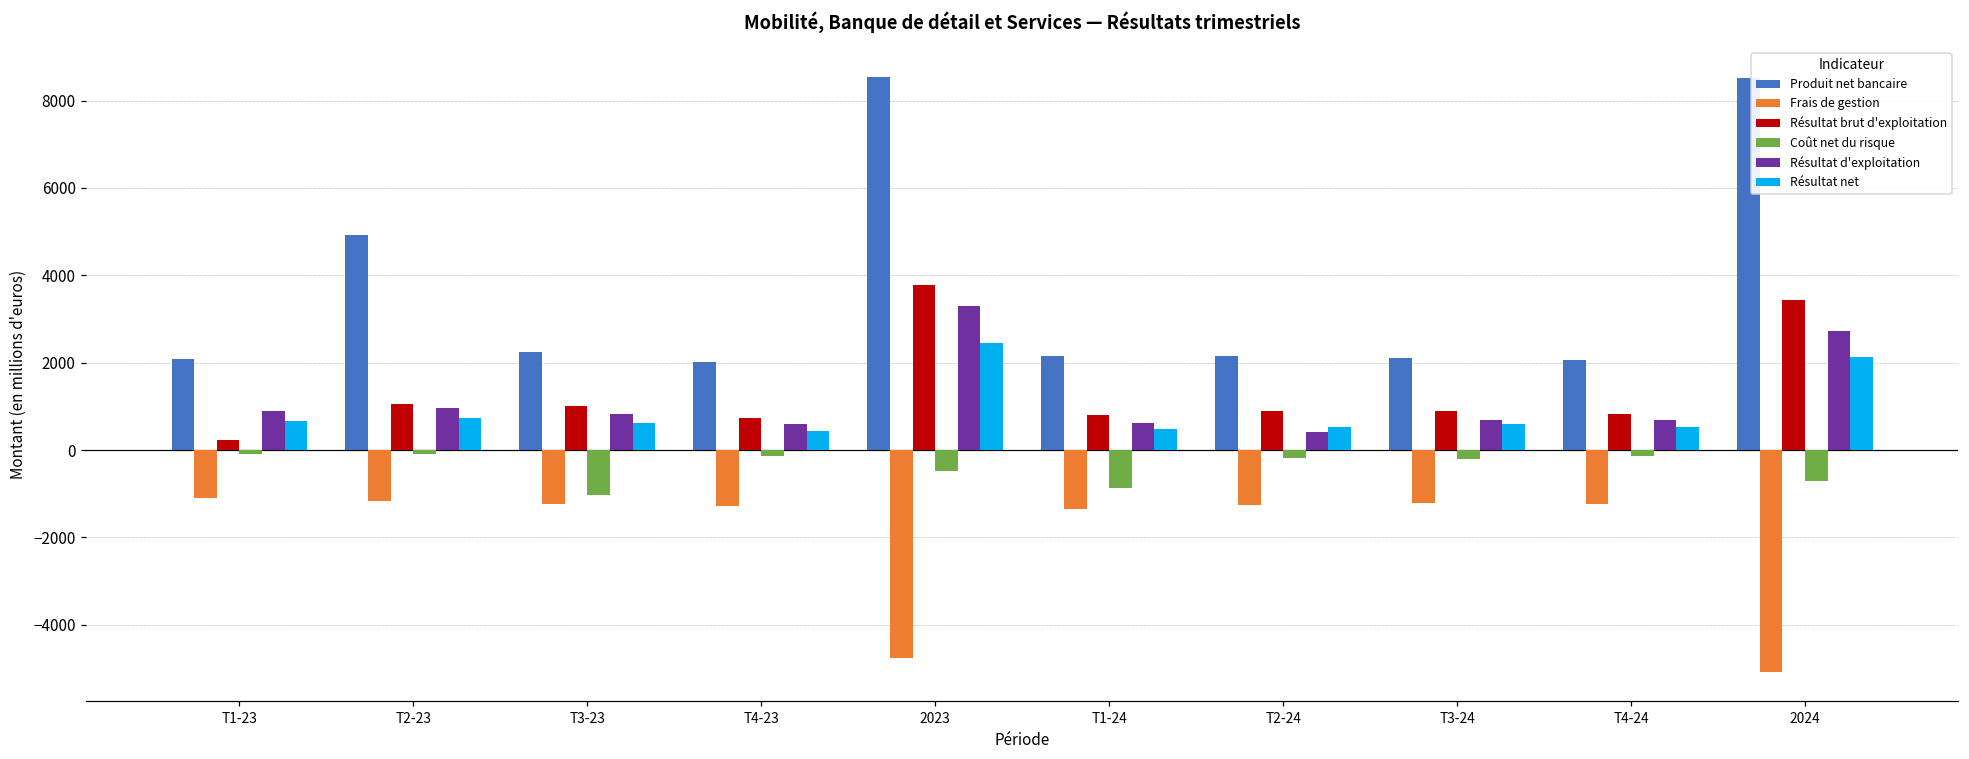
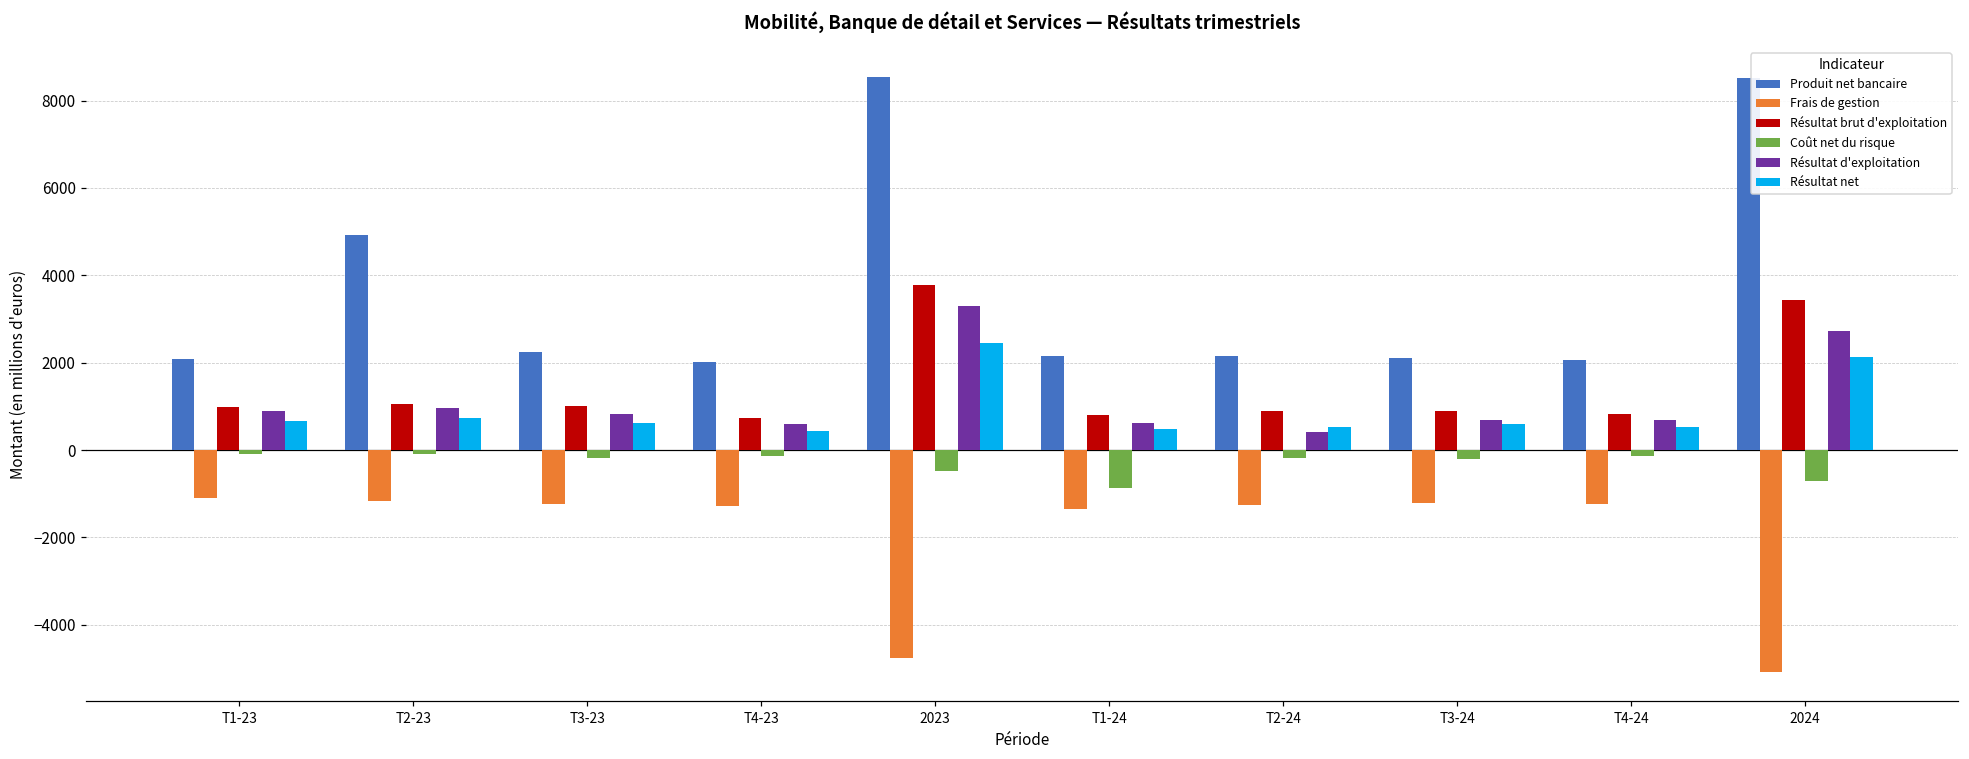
  {
    "Produit net bancaire": {
      "T1-23": 2100,
      "T2-23": 4900,
      "T3-23": 2200,
      "T4-23": 2000,
      "2023": 8500,
      "T1-24": 2200,
      "T2-24": 2200,
      "T3-24": 2100,
      "T4-24": 2100,
      "2024": 8500
    },
    "Frais de gestion": {
      "T1-23": -1100,
      "T2-23": -1200,
      "T3-23": -1200,
      "T4-23": -1300,
      "2023": -4800,
      "T1-24": -1400,
      "T2-24": -1300,
      "T3-24": -1200,
      "T4-24": -1200,
      "2024": -5100
    },
    "Résultat brut d'exploitation": {
-     "T1-23": 200,
+     "T1-23": 1000,
      "T2-23": 1100,
      "T3-23": 1000,
      "T4-23": 700,
      "2023": 3800,
      "T1-24": 800,
      "T2-24": 900,
      "T3-24": 900,
      "T4-24": 800,
      "2024": 3400
    },
    "Coût net du risque": {
      "T1-23": -100,
      "T2-23": -100,
-     "T3-23": -1000,
+     "T3-23": -200,
      "T4-23": -100,
      "2023": -500,
      "T1-24": -900,
      "T2-24": -200,
      "T3-24": -200,
      "T4-24": -100,
      "2024": -700
    },
    "Résultat d'exploitation": {
      "T1-23": 900,
      "T2-23": 1000,
      "T3-23": 800,
      "T4-23": 600,
      "2023": 3300,
      "T1-24": 600,
      "T2-24": 400,
      "T3-24": 700,
      "T4-24": 700,
      "2024": 2700
    },
    "Résultat net": {
      "T1-23": 700,
      "T2-23": 700,
      "T3-23": 600,
      "T4-23": 400,
      "2023": 2500,
      "T1-24": 500,
      "T2-24": 500,
      "T3-24": 600,
      "T4-24": 500,
      "2024": 2100
    }
  }
